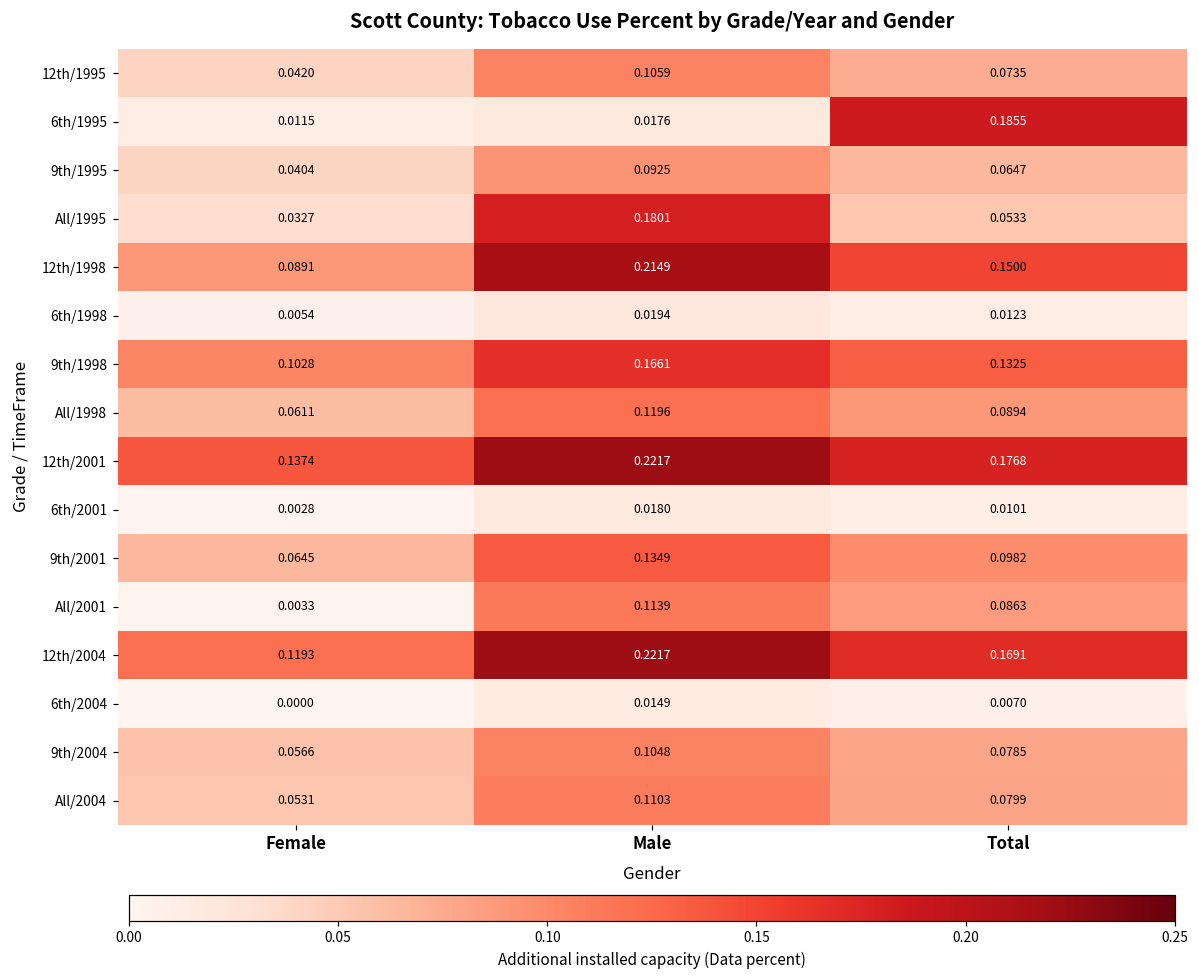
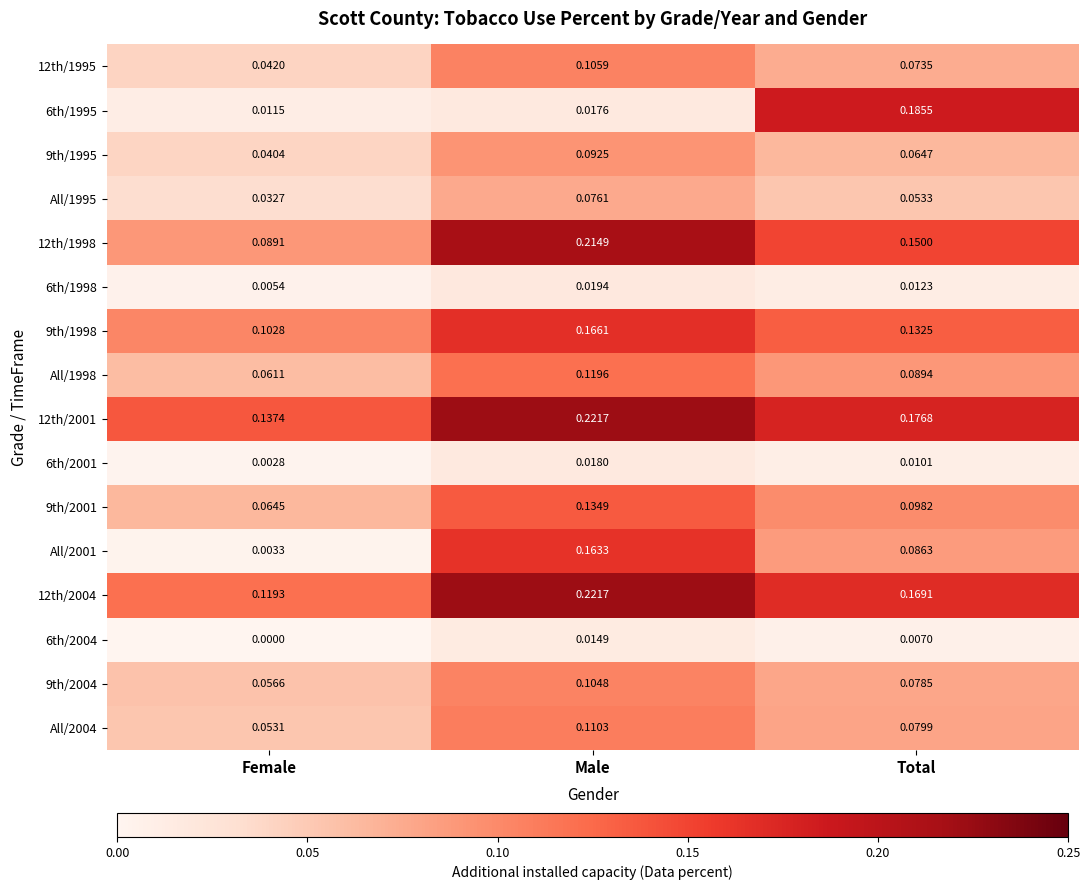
  {
    "12th/1995": {
      "Female": 0.0420,
      "Male": 0.1059,
      "Total": 0.0735
    },
    "6th/1995": {
      "Female": 0.0115,
      "Male": 0.0176,
      "Total": 0.1855
    },
    "9th/1995": {
      "Female": 0.0404,
      "Male": 0.0925,
      "Total": 0.0647
    },
    "All/1995": {
      "Female": 0.0327,
-     "Male": 0.1801,
+     "Male": 0.0761,
      "Total": 0.0533
    },
    "12th/1998": {
      "Female": 0.0891,
      "Male": 0.2149,
      "Total": 0.1500
    },
    "6th/1998": {
      "Female": 0.0054,
      "Male": 0.0194,
      "Total": 0.0123
    },
    "9th/1998": {
      "Female": 0.1028,
      "Male": 0.1661,
      "Total": 0.1325
    },
    "All/1998": {
      "Female": 0.0611,
      "Male": 0.1196,
      "Total": 0.0894
    },
    "12th/2001": {
      "Female": 0.1374,
      "Male": 0.2217,
      "Total": 0.1768
    },
    "6th/2001": {
      "Female": 0.0028,
      "Male": 0.0180,
      "Total": 0.0101
    },
    "9th/2001": {
      "Female": 0.0645,
      "Male": 0.1349,
      "Total": 0.0982
    },
    "All/2001": {
      "Female": 0.0033,
-     "Male": 0.1139,
+     "Male": 0.1633,
      "Total": 0.0863
    },
    "12th/2004": {
      "Female": 0.1193,
      "Male": 0.2217,
      "Total": 0.1691
    },
    "6th/2004": {
      "Female": 0.0000,
      "Male": 0.0149,
      "Total": 0.0070
    },
    "9th/2004": {
      "Female": 0.0566,
      "Male": 0.1048,
      "Total": 0.0785
    },
    "All/2004": {
      "Female": 0.0531,
      "Male": 0.1103,
      "Total": 0.0799
    }
  }
